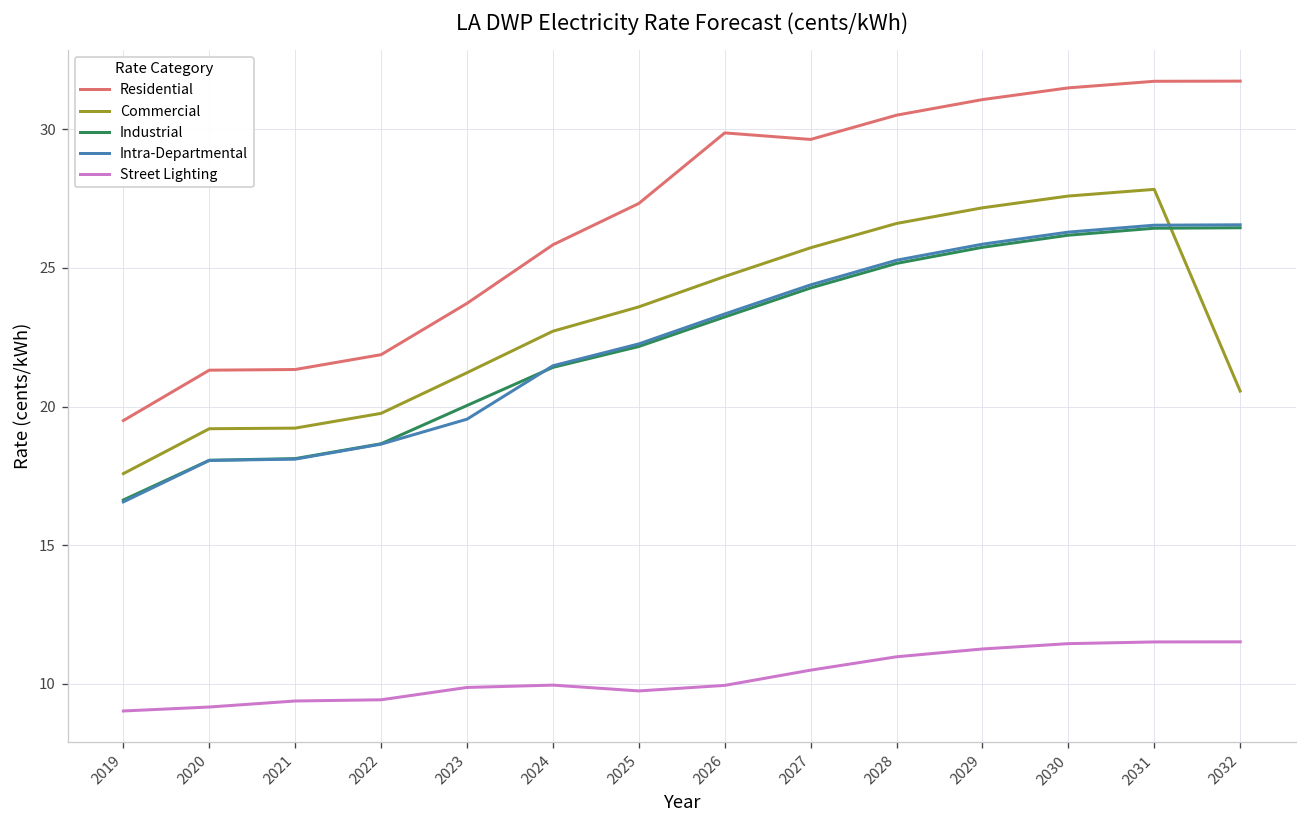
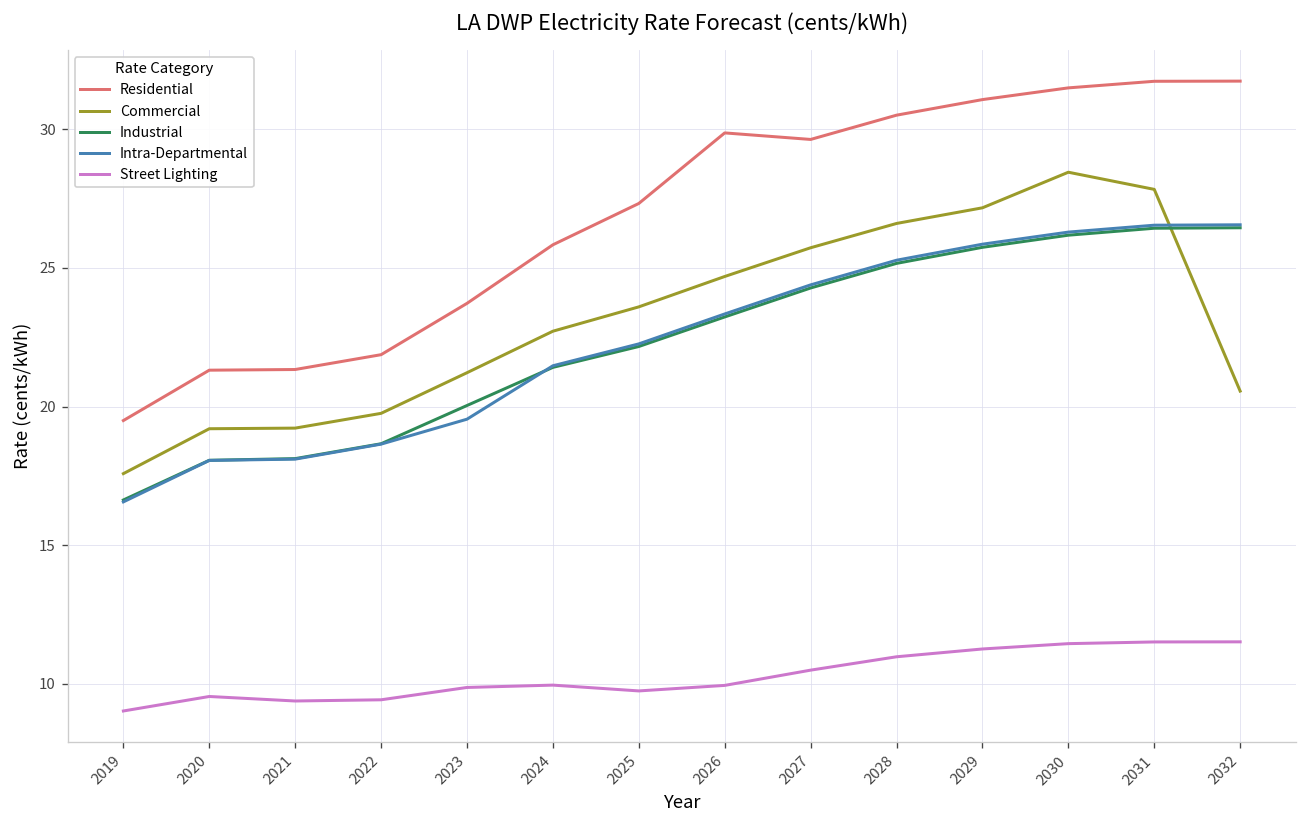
  {
    "Residential": {
      "2019": 19.5,
      "2020": 21.3,
      "2021": 21.3,
      "2022": 21.9,
      "2023": 23.7,
      "2024": 25.8,
      "2025": 27.3,
      "2026": 29.9,
      "2027": 29.6,
      "2028": 30.5,
      "2029": 31.1,
      "2030": 31.5,
      "2031": 31.7,
      "2032": 31.7
    },
    "Commercial": {
      "2019": 17.6,
      "2020": 19.2,
      "2021": 19.2,
      "2022": 19.8,
      "2023": 21.2,
      "2024": 22.7,
      "2025": 23.6,
      "2026": 24.7,
      "2027": 25.7,
      "2028": 26.6,
      "2029": 27.2,
-     "2030": 27.6,
+     "2030": 28.5,
      "2031": 27.8,
      "2032": 20.6
    },
    "Industrial": {
      "2023": 20.0,
      "2027": 24.3,
      "2028": 25.2,
      "2029": 25.7,
      "2030": 26.2
    },
    "Intra-Departmental": {
      "2023": 19.5,
      "2027": 24.4,
      "2028": 25.3,
      "2029": 25.9,
      "2030": 26.3
    },
    "Street Lighting": {
      "2019": 9.0,
-     "2020": 9.2,
+     "2020": 9.5,
      "2021": 9.4,
      "2022": 9.4,
      "2023": 9.9,
      "2024": 10.0,
      "2025": 9.7,
      "2026": 9.9,
      "2027": 10.5,
      "2028": 11.0,
      "2029": 11.3,
      "2030": 11.4,
      "2031": 11.5,
      "2032": 11.5
    }
  }
